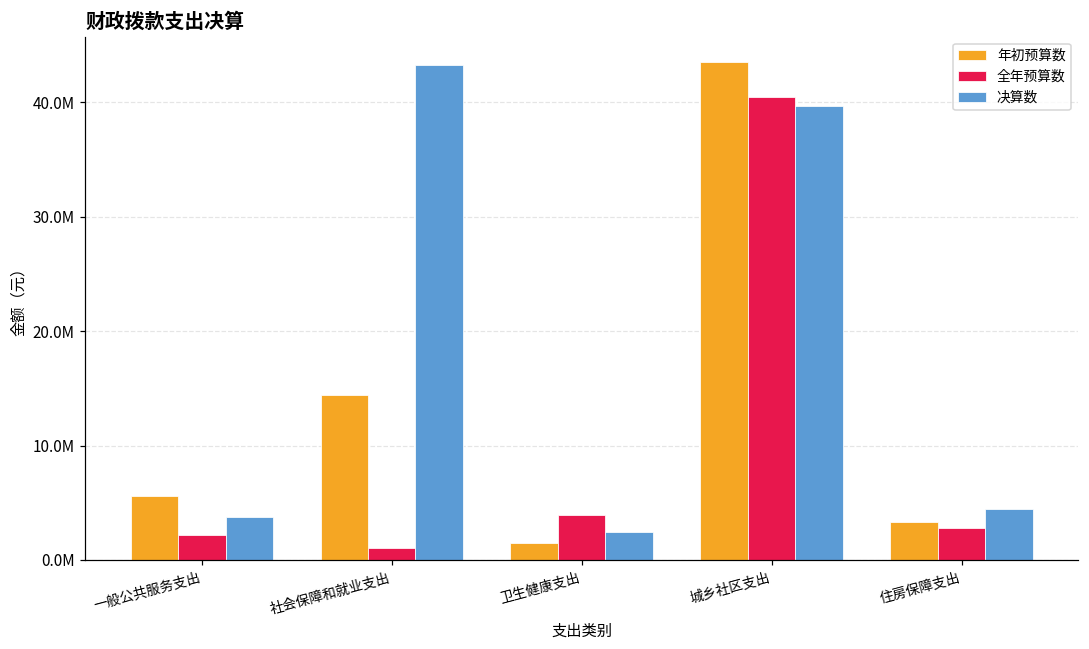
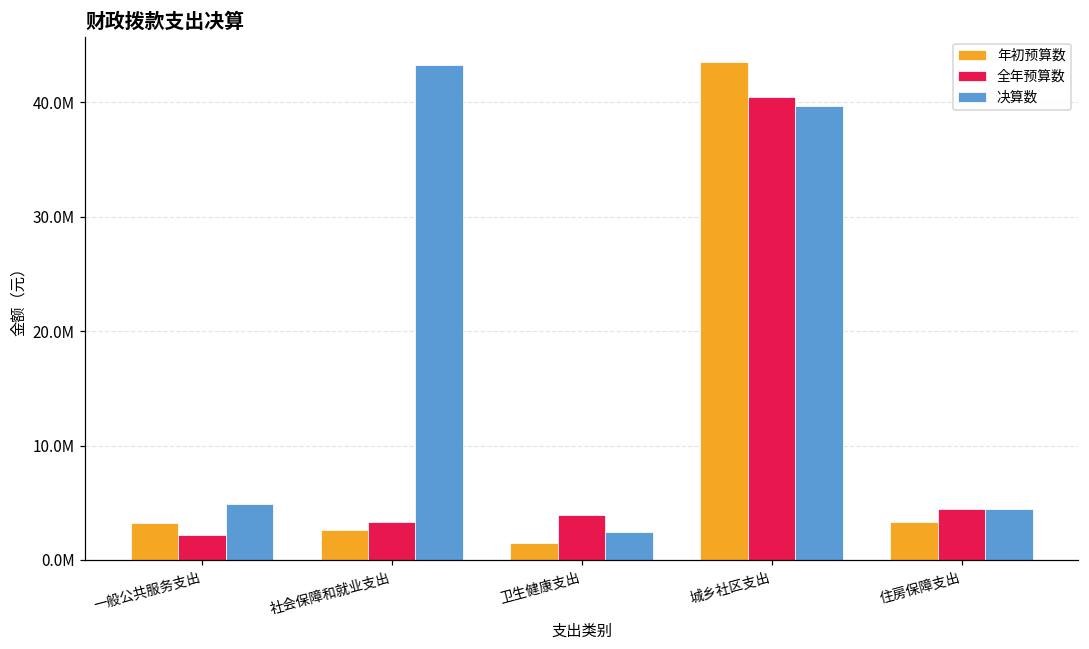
  {
    "年初预算数": {
-     "一般公共服务支出": 5600000,
-     "社会保障和就业支出": 14400000,
+     "一般公共服务支出": 3300000,
+     "社会保障和就业支出": 2600000,
      "卫生健康支出": 1500000,
      "城乡社区支出": 43600000,
      "住房保障支出": 3400000
    },
    "全年预算数": {
      "一般公共服务支出": 2200000,
-     "社会保障和就业支出": 1000000,
+     "社会保障和就业支出": 3400000,
      "卫生健康支出": 3900000,
      "城乡社区支出": 40500000,
-     "住房保障支出": 2800000
+     "住房保障支出": 4500000
    },
    "决算数": {
-     "一般公共服务支出": 3800000,
+     "一般公共服务支出": 4900000,
      "社会保障和就业支出": 43200000,
      "卫生健康支出": 2400000,
      "城乡社区支出": 39700000,
      "住房保障支出": 4500000
    }
  }
